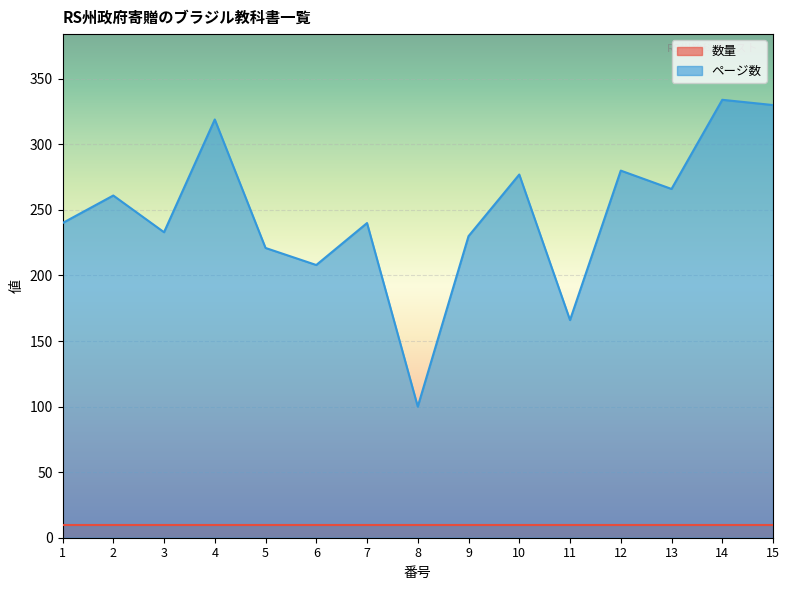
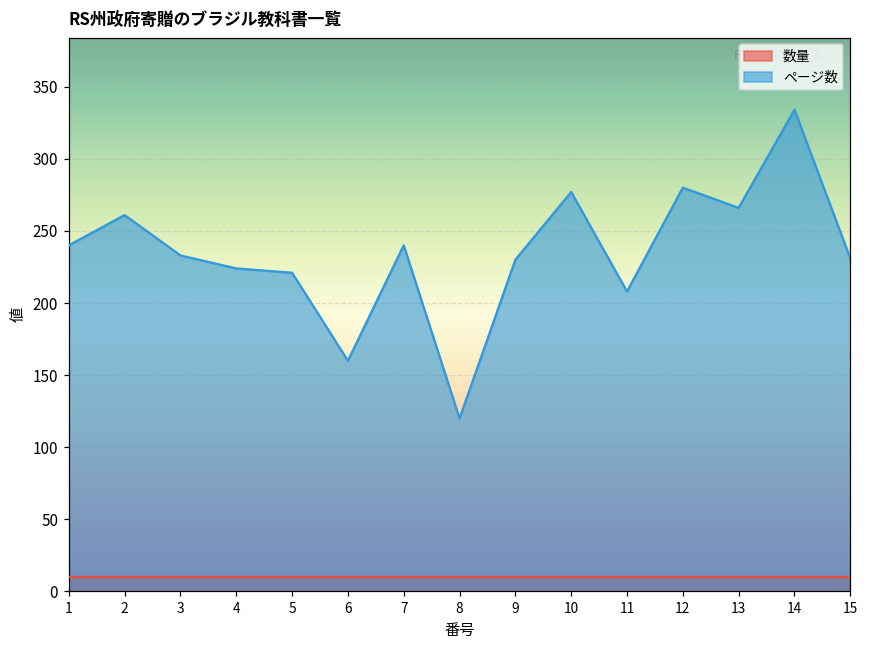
  {
    "数量": {
      "1": 10,
      "2": 10,
      "3": 10,
      "4": 10,
      "5": 10,
      "6": 10,
      "7": 10,
      "8": 10,
      "9": 10,
      "10": 10,
      "11": 10,
      "12": 10,
      "13": 10,
      "14": 10,
      "15": 10
    },
    "ページ数": {
      "1": 240,
      "2": 261,
      "3": 233,
-     "4": 319,
+     "4": 224,
      "5": 221,
-     "6": 208,
+     "6": 160,
      "7": 240,
-     "8": 100,
+     "8": 120,
      "9": 230,
      "10": 277,
-     "11": 166,
+     "11": 208,
      "12": 280,
      "13": 266,
      "14": 334,
-     "15": 330
+     "15": 231
    }
  }
